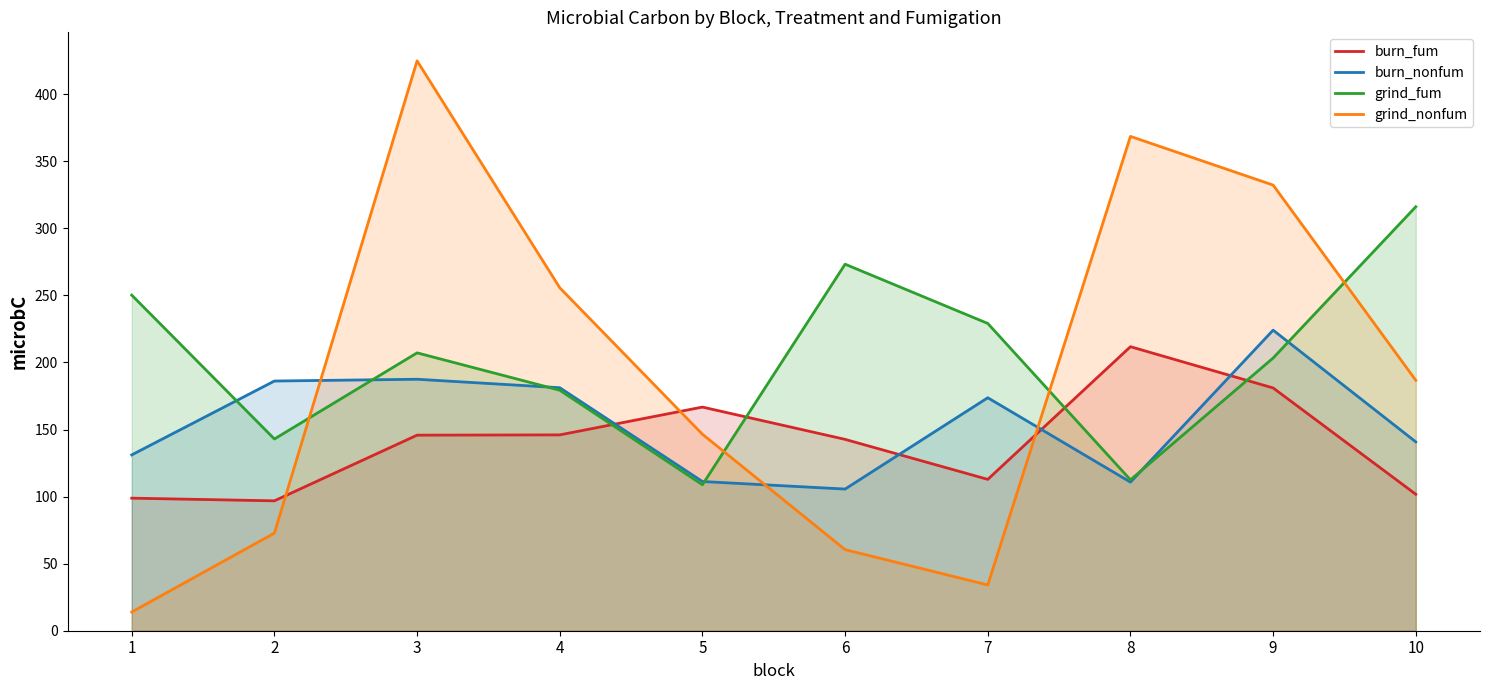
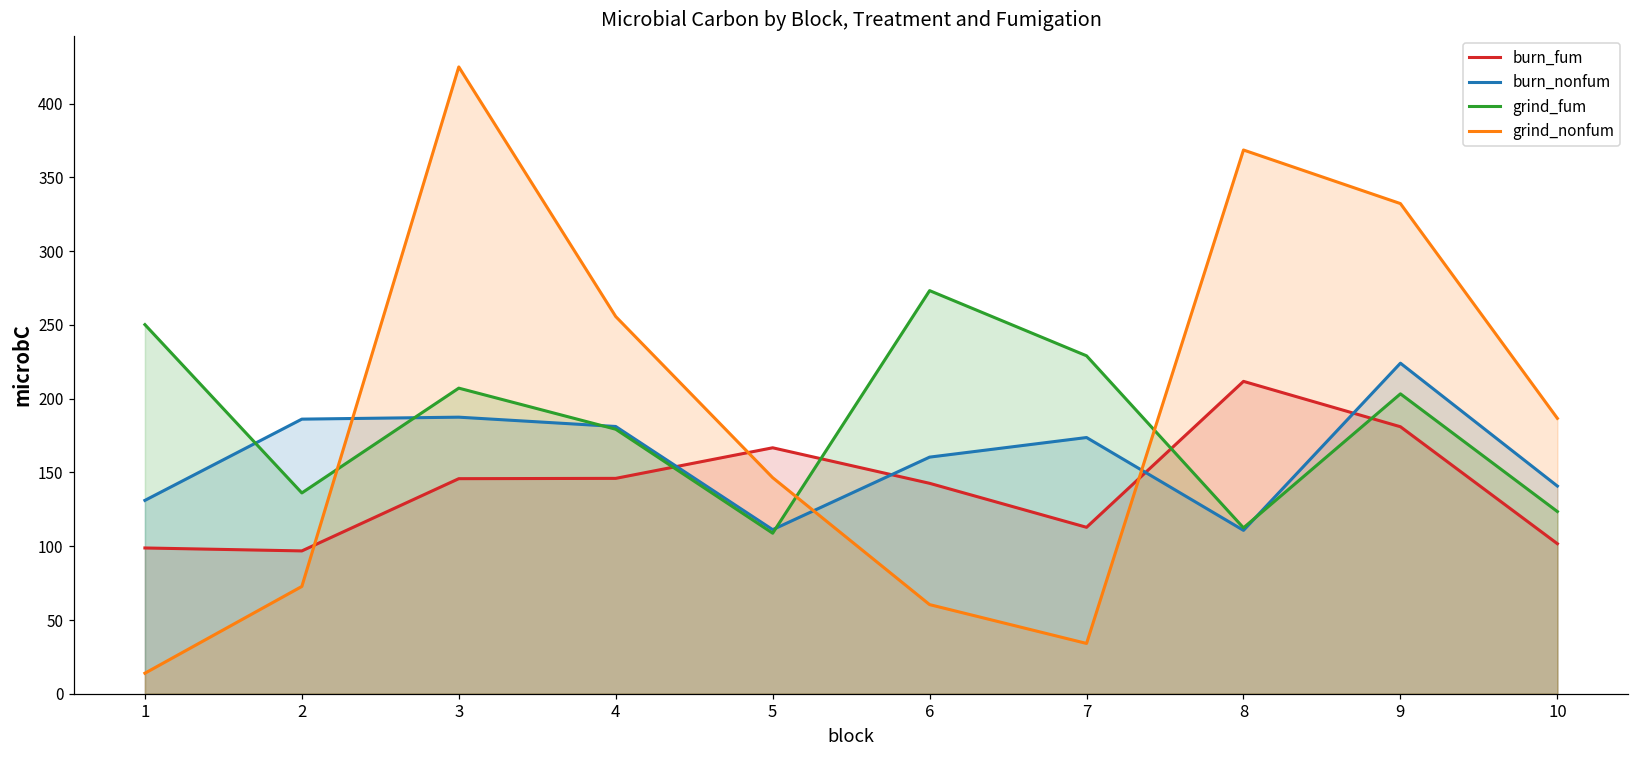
  {
    "burn_fum": {
      "1": 99,
      "2": 97,
      "3": 146,
      "4": 146,
      "5": 167,
      "6": 143,
      "7": 113,
      "8": 212,
      "9": 181,
      "10": 102
    },
    "burn_nonfum": {
      "1": 131,
      "2": 186,
      "3": 187,
      "5": 111,
-     "6": 106,
+     "6": 160,
      "7": 174,
      "9": 224,
      "10": 141
    },
    "grind_fum": {
      "1": 250,
-     "2": 143,
+     "2": 136,
      "3": 207,
      "5": 109,
      "6": 273,
      "7": 229,
      "9": 203,
-     "10": 316
+     "10": 124
    },
    "grind_nonfum": {
      "1": 14,
      "2": 73,
      "3": 425,
      "4": 256,
      "5": 146,
      "6": 60,
      "7": 34,
      "8": 369,
      "9": 332,
      "10": 187
    }
  }
